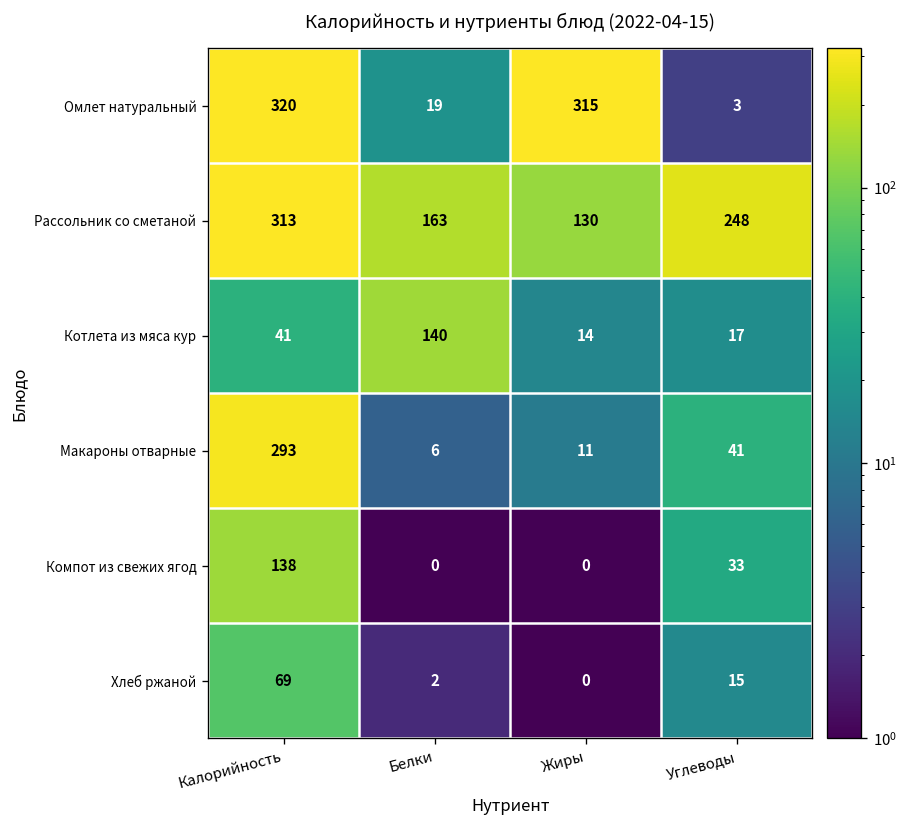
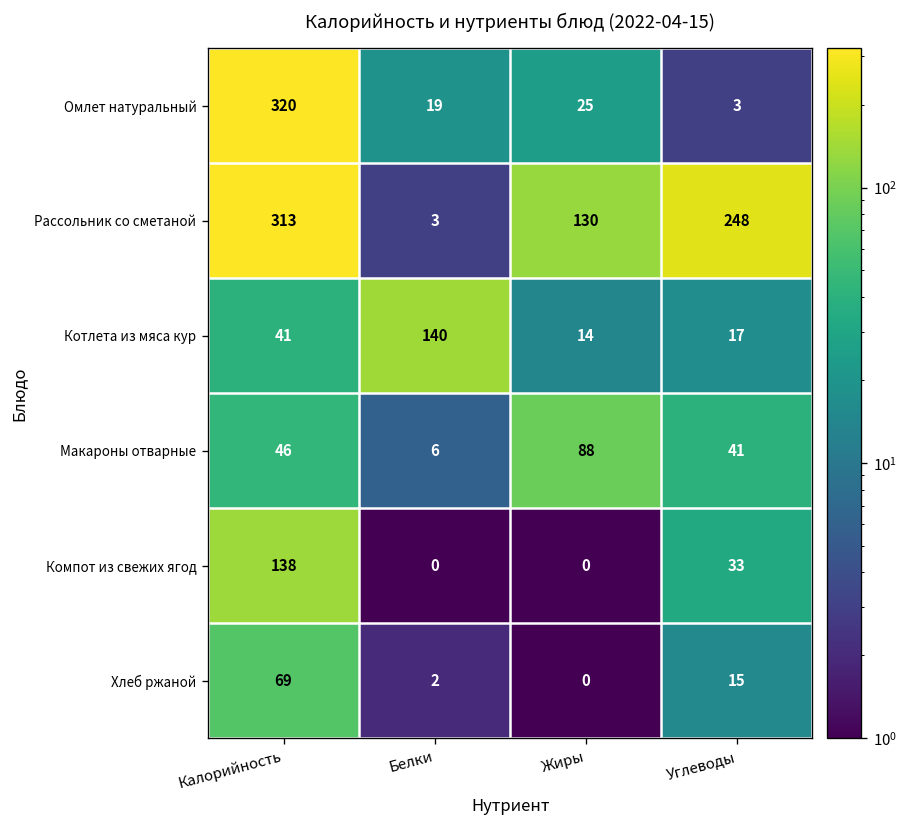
  {
    "Омлет натуральный": {
      "Калорийность": 320,
      "Белки": 19,
-     "Жиры": 315,
+     "Жиры": 25,
      "Углеводы": 3
    },
    "Рассольник со сметаной": {
      "Калорийность": 313,
-     "Белки": 163,
+     "Белки": 3,
      "Жиры": 130,
      "Углеводы": 248
    },
    "Котлета из мяса кур": {
      "Калорийность": 41,
      "Белки": 140,
      "Жиры": 14,
      "Углеводы": 17
    },
    "Макароны отварные": {
-     "Калорийность": 293,
+     "Калорийность": 46,
      "Белки": 6,
-     "Жиры": 11,
+     "Жиры": 88,
      "Углеводы": 41
    },
    "Компот из свежих ягод": {
      "Калорийность": 138,
      "Белки": 0,
      "Жиры": 0,
      "Углеводы": 33
    },
    "Хлеб ржаной": {
      "Калорийность": 69,
      "Белки": 2,
      "Жиры": 0,
      "Углеводы": 15
    }
  }
